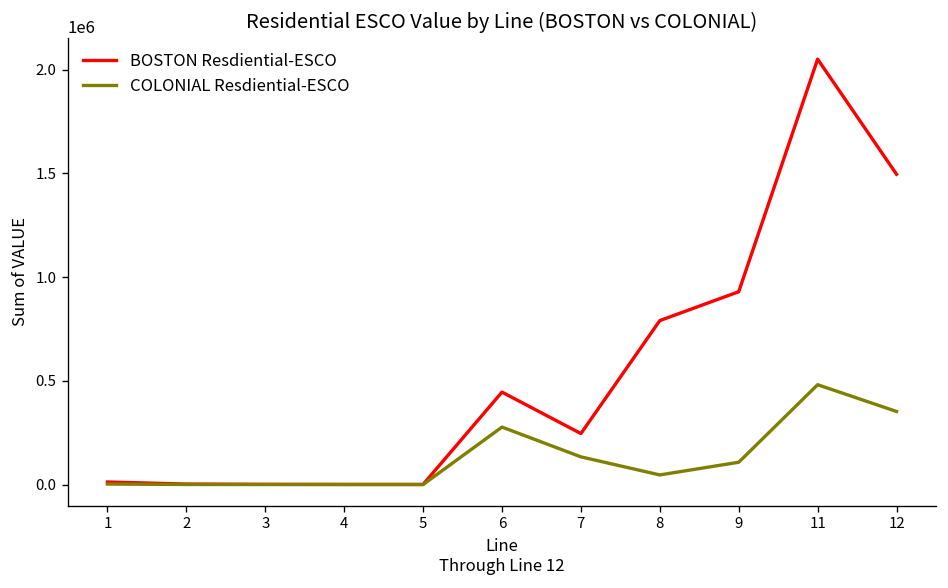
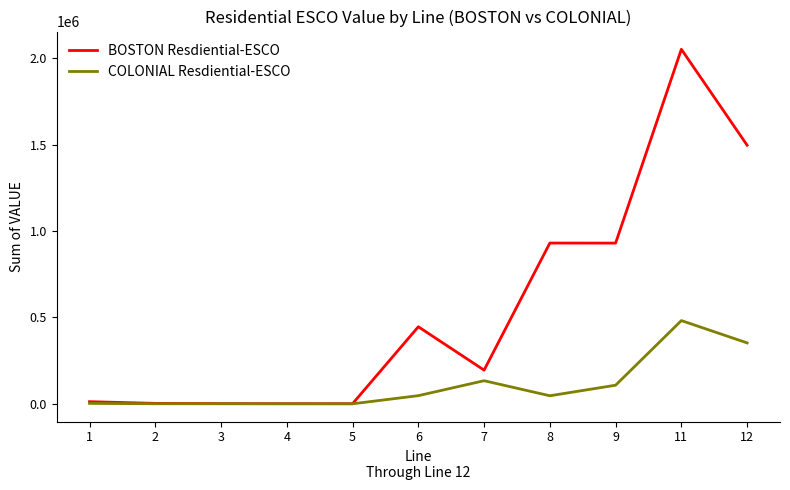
  {
    "BOSTON Resdiential-ESCO": {
      "6": 450000,
-     "7": 250000,
-     "8": 790000,
+     "7": 190000,
+     "8": 930000,
      "9": 930000,
      "11": 2050000,
      "12": 1500000
    },
    "COLONIAL Resdiential-ESCO": {
-     "6": 280000,
+     "6": 50000,
      "7": 130000,
      "8": 50000,
      "9": 110000,
      "11": 480000,
      "12": 350000
    }
  }
